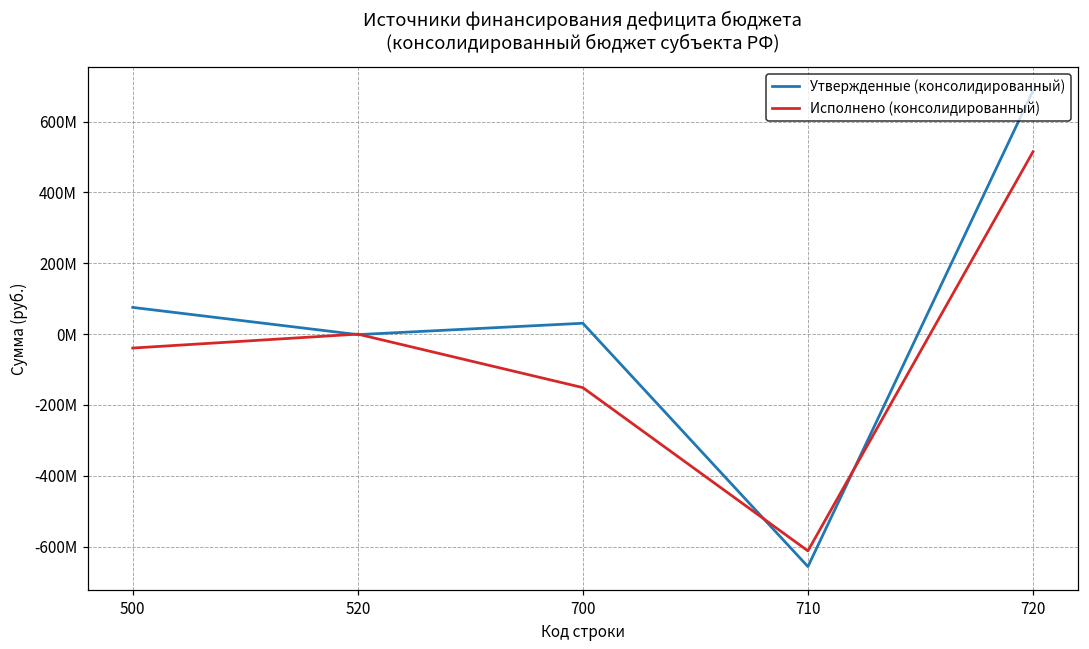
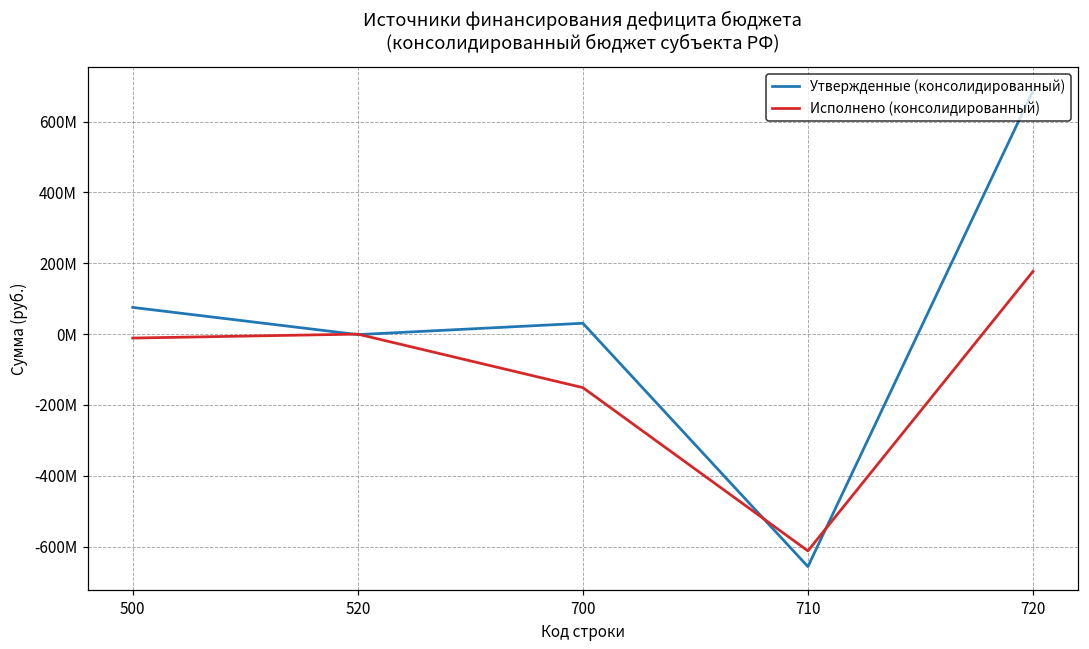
  {
    "Утвержденные (консолидированный)": {
      "500": 80000000,
      "700": 30000000,
      "710": -660000000
    },
    "Исполнено (консолидированный)": {
-     "500": -40000000,
+     "500": -10000000,
      "700": -150000000,
      "710": -610000000,
-     "720": 510000000
+     "720": 180000000
    }
  }
